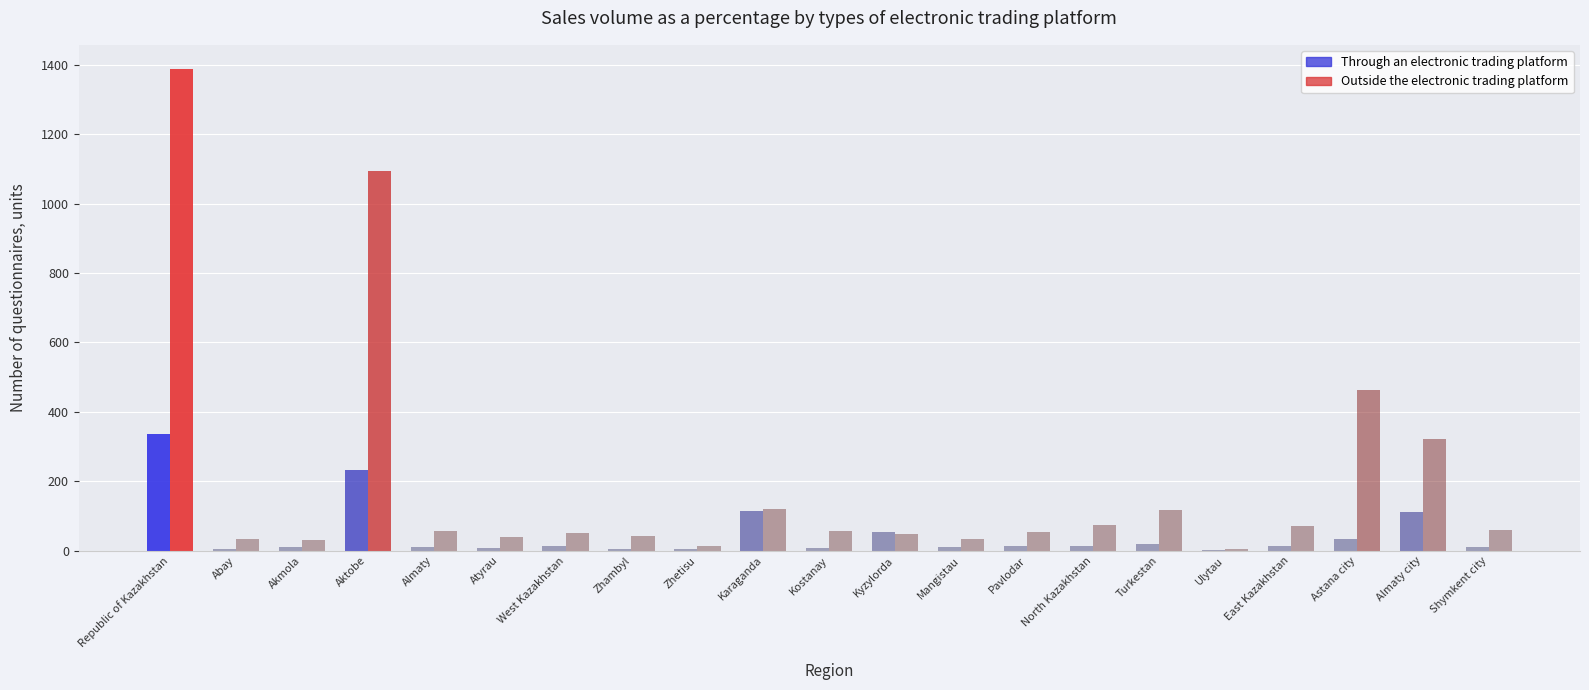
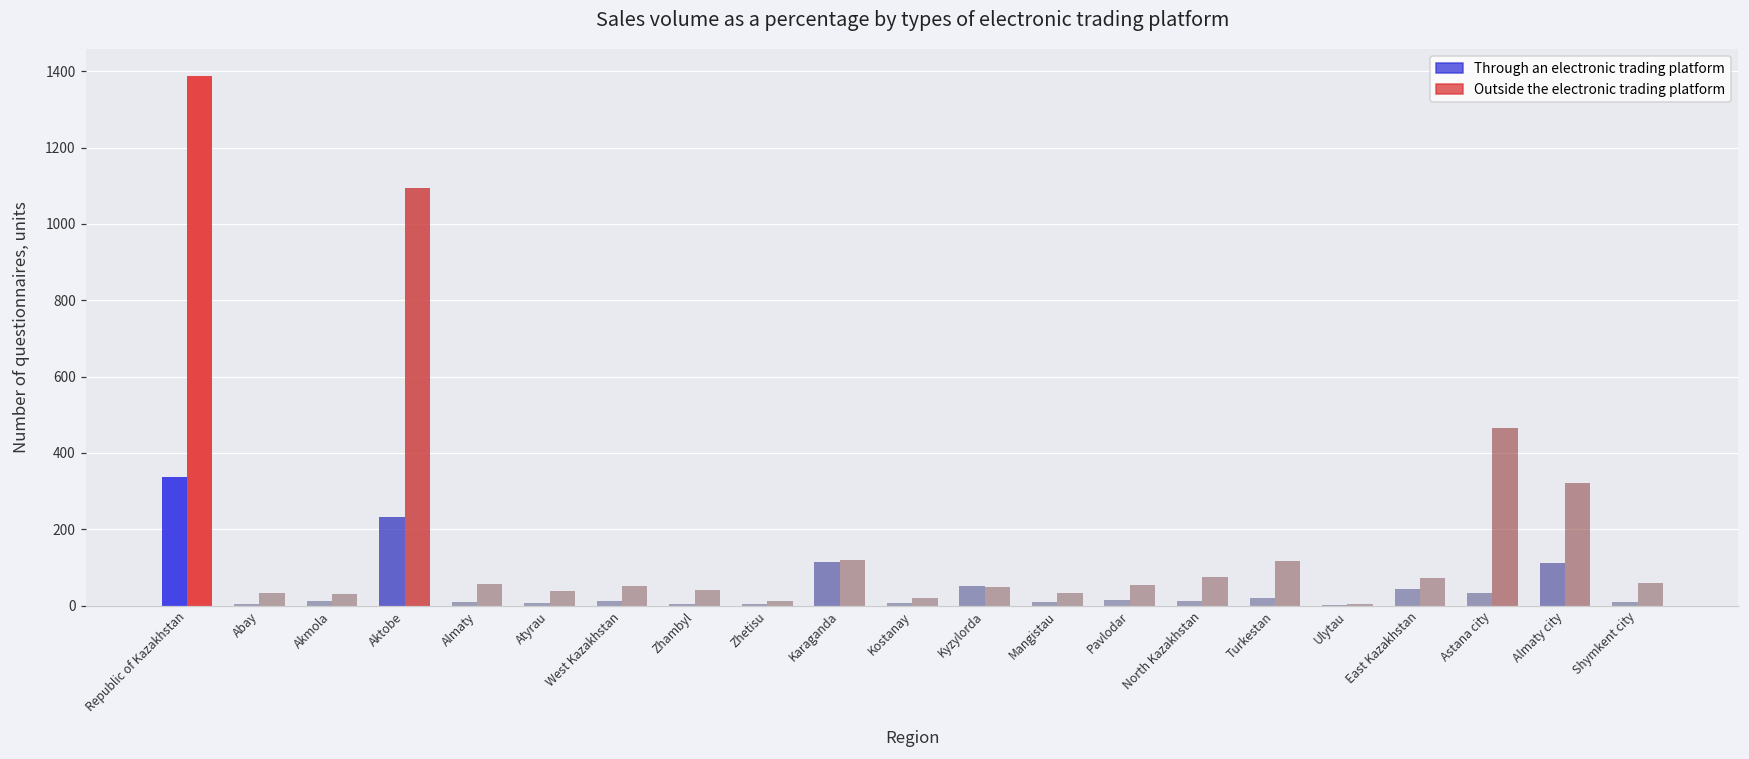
  {
    "Through an electronic trading platform": {
      "Republic of Kazakhstan": 340,
      "Akmola": 10,
      "Aktobe": 230,
      "Almaty": 10,
      "West Kazakhstan": 10,
      "Karaganda": 110,
      "Kostanay": 10,
      "Kyzylorda": 50,
      "Mangistau": 10,
      "Pavlodar": 10,
      "North Kazakhstan": 10,
      "Turkestan": 20,
-     "East Kazakhstan": 10,
+     "East Kazakhstan": 40,
      "Astana city": 30,
      "Almaty city": 110,
      "Shymkent city": 10
    },
    "Outside the electronic trading platform": {
      "Republic of Kazakhstan": 1390,
      "Abay": 30,
      "Akmola": 30,
      "Aktobe": 1090,
      "Almaty": 60,
      "Atyrau": 40,
      "West Kazakhstan": 50,
      "Zhambyl": 40,
      "Zhetisu": 10,
      "Karaganda": 120,
-     "Kostanay": 60,
+     "Kostanay": 20,
      "Kyzylorda": 50,
      "Mangistau": 30,
      "Pavlodar": 50,
      "North Kazakhstan": 70,
      "Turkestan": 120,
      "East Kazakhstan": 70,
      "Astana city": 460,
      "Almaty city": 320,
      "Shymkent city": 60
    }
  }
